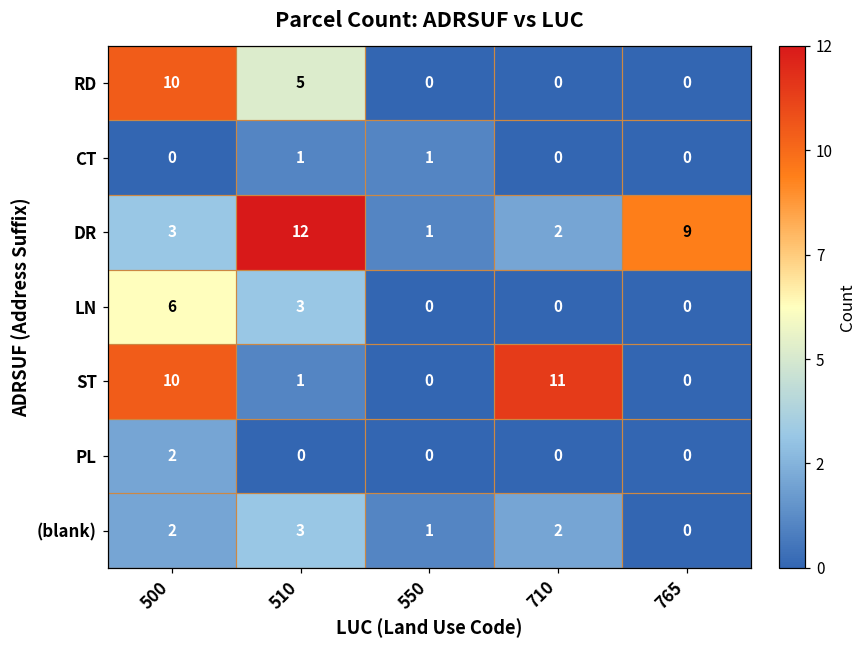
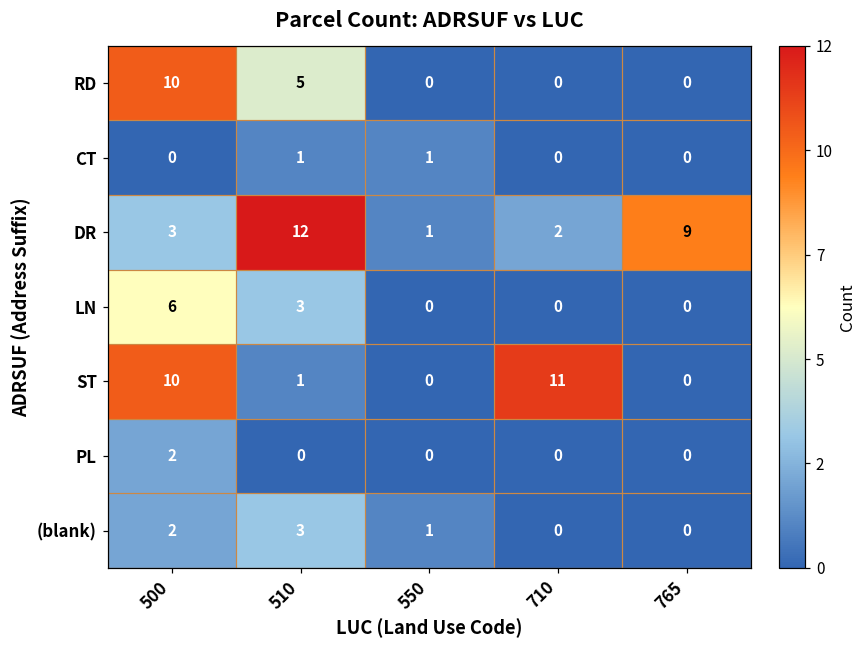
  {
    "RD": {
      "500": 10,
      "510": 5,
      "550": 0,
      "710": 0,
      "765": 0
    },
    "CT": {
      "500": 0,
      "510": 1,
      "550": 1,
      "710": 0,
      "765": 0
    },
    "DR": {
      "500": 3,
      "510": 12,
      "550": 1,
      "710": 2,
      "765": 9
    },
    "LN": {
      "500": 6,
      "510": 3,
      "550": 0,
      "710": 0,
      "765": 0
    },
    "ST": {
      "500": 10,
      "510": 1,
      "550": 0,
      "710": 11,
      "765": 0
    },
    "PL": {
      "500": 2,
      "510": 0,
      "550": 0,
      "710": 0,
      "765": 0
    },
    "(blank)": {
      "500": 2,
      "510": 3,
      "550": 1,
-     "710": 2,
+     "710": 0,
      "765": 0
    }
  }
